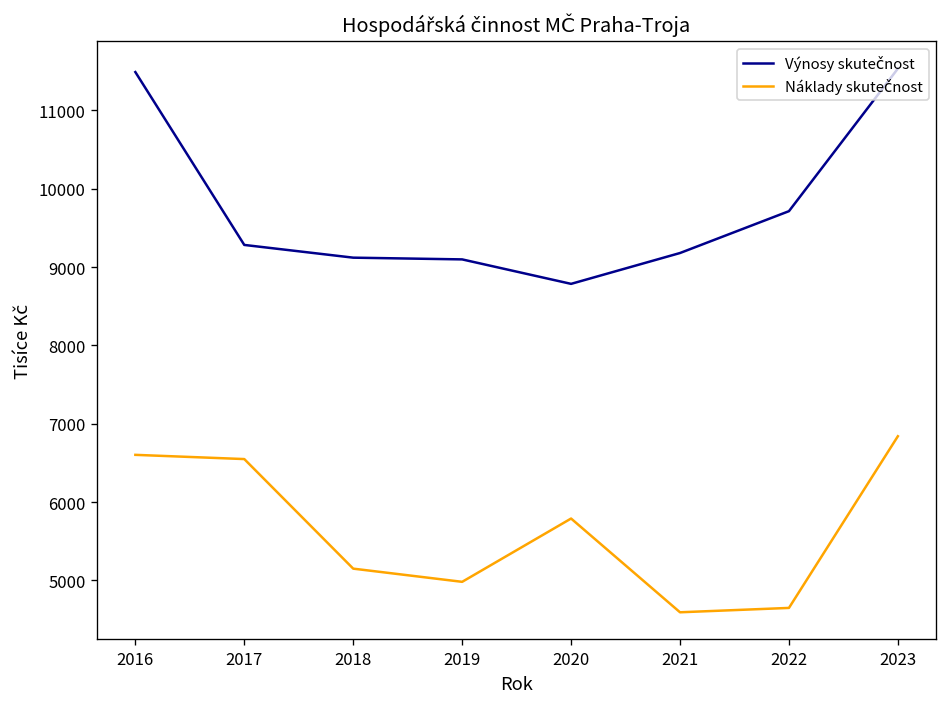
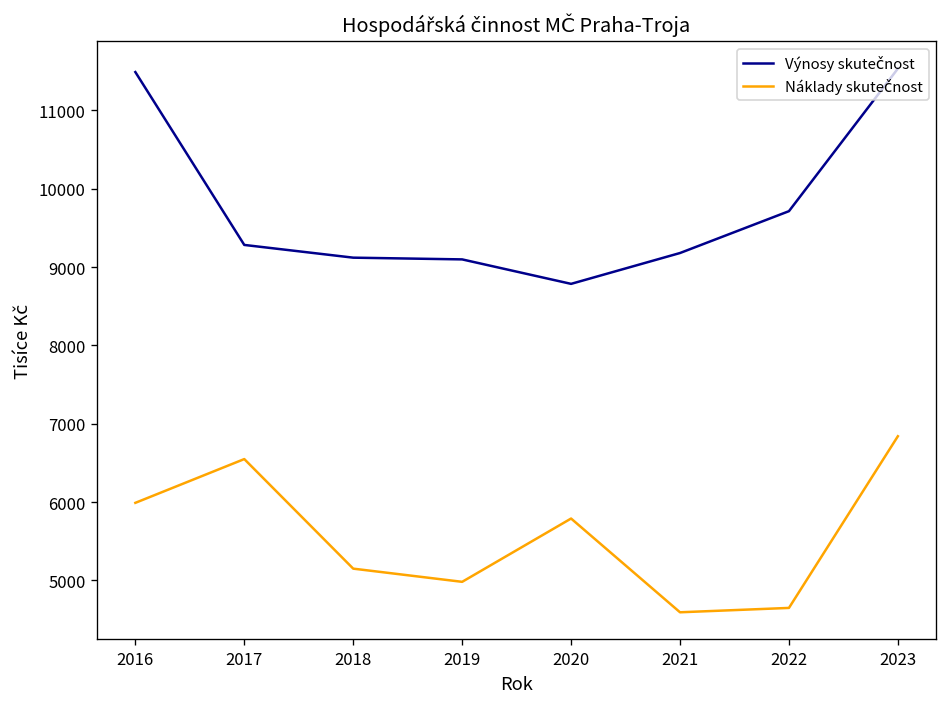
  {
    "Výnosy skutečnost": {
      "2016": 11500,
      "2017": 9300,
      "2018": 9100,
      "2019": 9100,
      "2020": 8800,
      "2021": 9200,
      "2022": 9700
    },
    "Náklady skutečnost": {
-     "2016": 6600,
+     "2016": 6000,
      "2017": 6500,
      "2018": 5200,
      "2019": 5000,
      "2020": 5800,
      "2021": 4600,
      "2022": 4600,
      "2023": 6800
    }
  }
